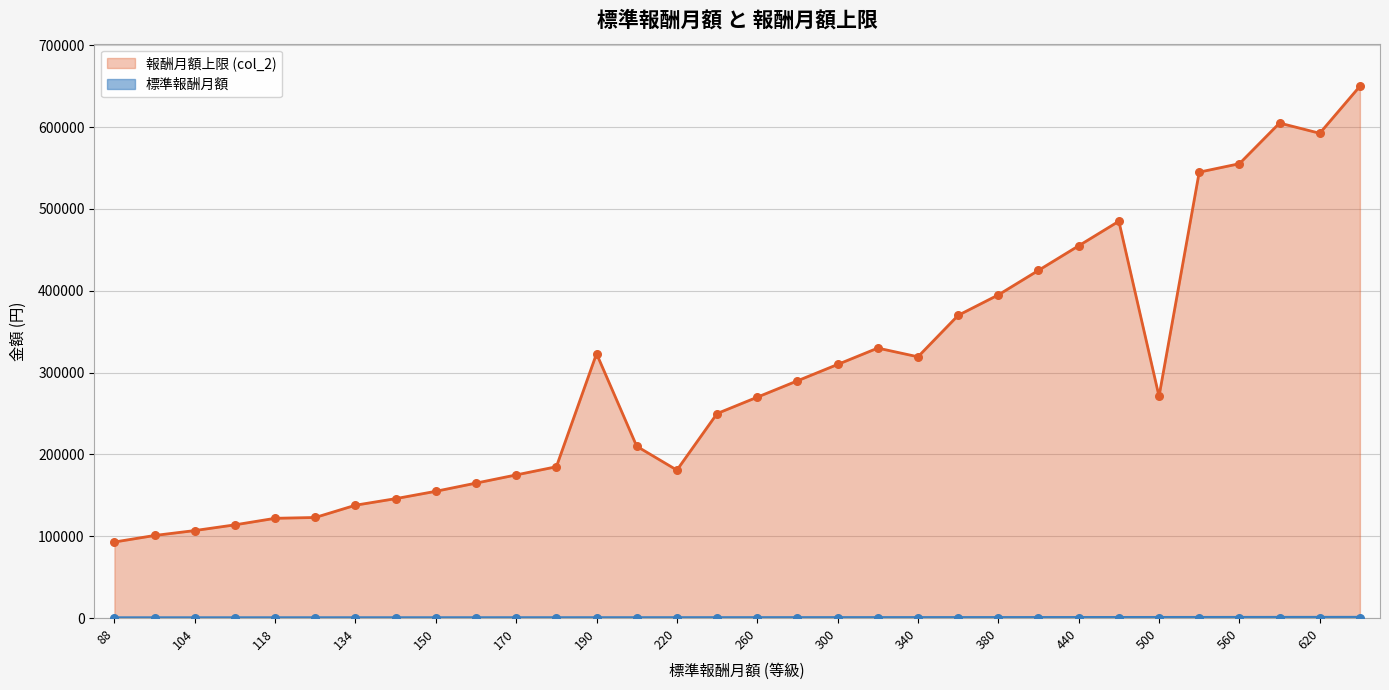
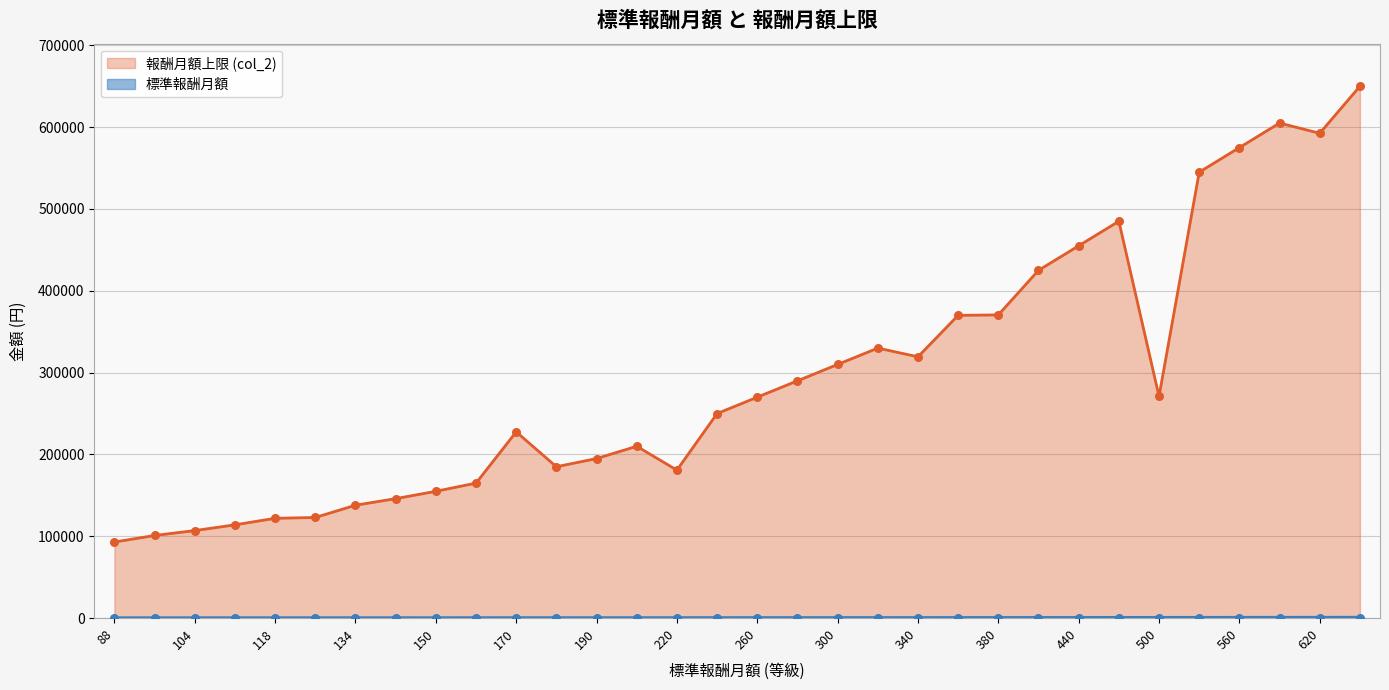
  {
    "報酬月額上限 (col_2)": {
      "88": 90000,
      "104": 110000,
      "118": 120000,
      "134": 140000,
      "150": 150000,
-     "170": 170000,
-     "190": 320000,
+     "170": 230000,
+     "190": 190000,
      "220": 180000,
      "260": 270000,
      "300": 310000,
      "340": 320000,
-     "380": 390000,
+     "380": 370000,
      "440": 450000,
      "500": 270000,
-     "560": 560000,
+     "560": 570000,
      "620": 590000
    },
    "標準報酬月額": {
      "88": 0,
      "104": 0,
      "118": 0,
      "134": 0,
      "150": 0,
      "170": 0,
      "190": 0,
      "220": 0,
      "260": 0,
      "300": 0,
      "340": 0,
      "380": 0,
      "440": 0,
      "500": 0,
      "560": 0,
      "620": 0
    }
  }
